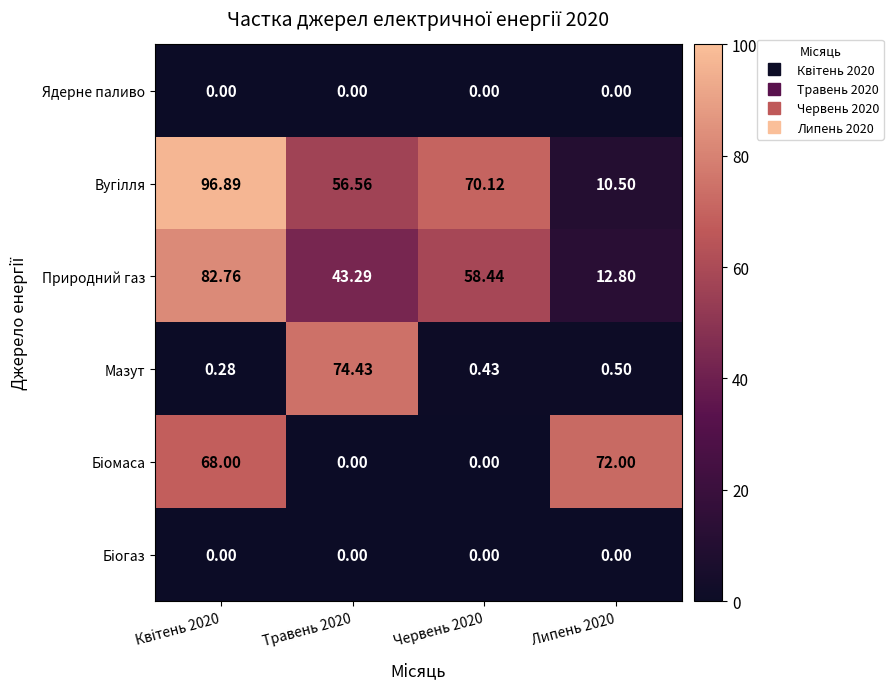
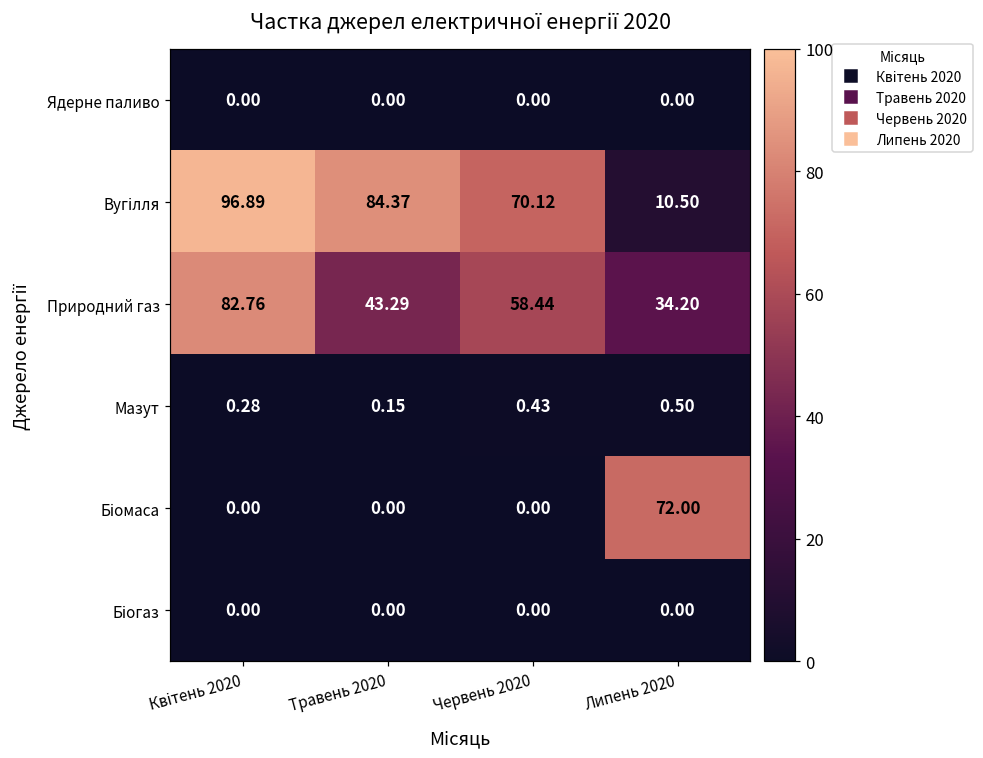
  {
    "Ядерне паливо": {
      "Квітень 2020": 0.00,
      "Травень 2020": 0.00,
      "Червень 2020": 0.00,
      "Липень 2020": 0.00
    },
    "Вугілля": {
      "Квітень 2020": 96.89,
-     "Травень 2020": 56.56,
+     "Травень 2020": 84.37,
      "Червень 2020": 70.12,
      "Липень 2020": 10.50
    },
    "Природний газ": {
      "Квітень 2020": 82.76,
      "Травень 2020": 43.29,
      "Червень 2020": 58.44,
-     "Липень 2020": 12.80
+     "Липень 2020": 34.20
    },
    "Мазут": {
      "Квітень 2020": 0.28,
-     "Травень 2020": 74.43,
+     "Травень 2020": 0.15,
      "Червень 2020": 0.43,
      "Липень 2020": 0.50
    },
    "Біомаса": {
-     "Квітень 2020": 68.00,
+     "Квітень 2020": 0.00,
      "Травень 2020": 0.00,
      "Червень 2020": 0.00,
      "Липень 2020": 72.00
    },
    "Біогаз": {
      "Квітень 2020": 0.00,
      "Травень 2020": 0.00,
      "Червень 2020": 0.00,
      "Липень 2020": 0.00
    }
  }
